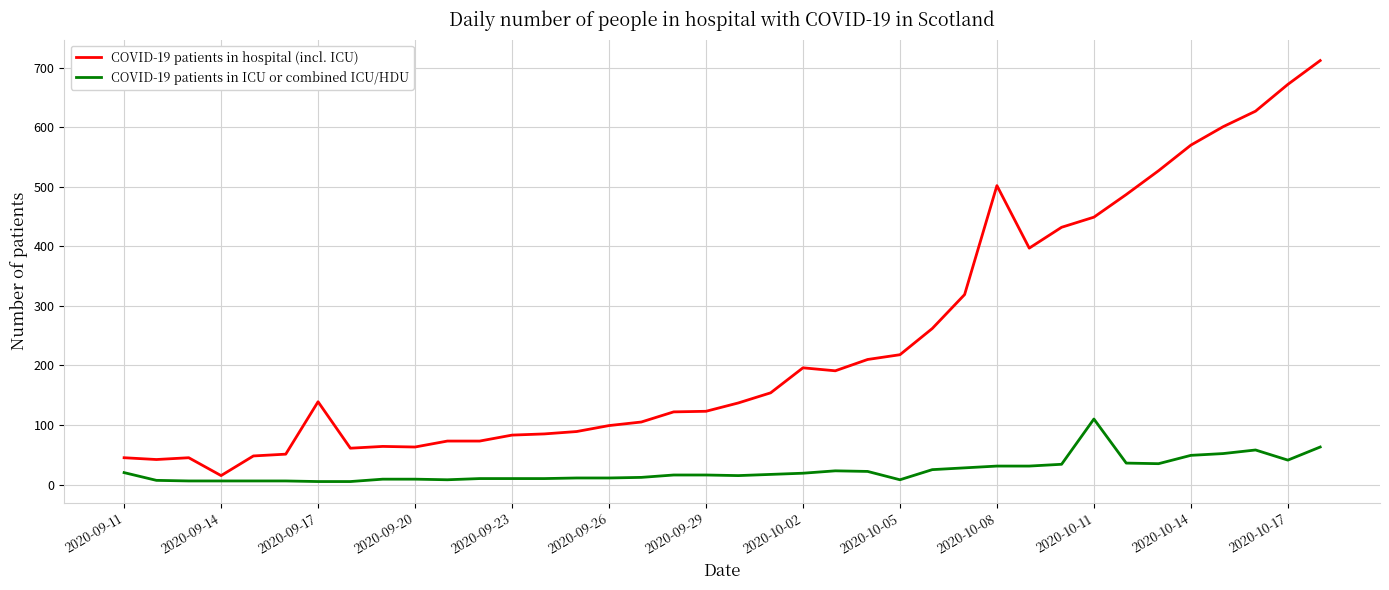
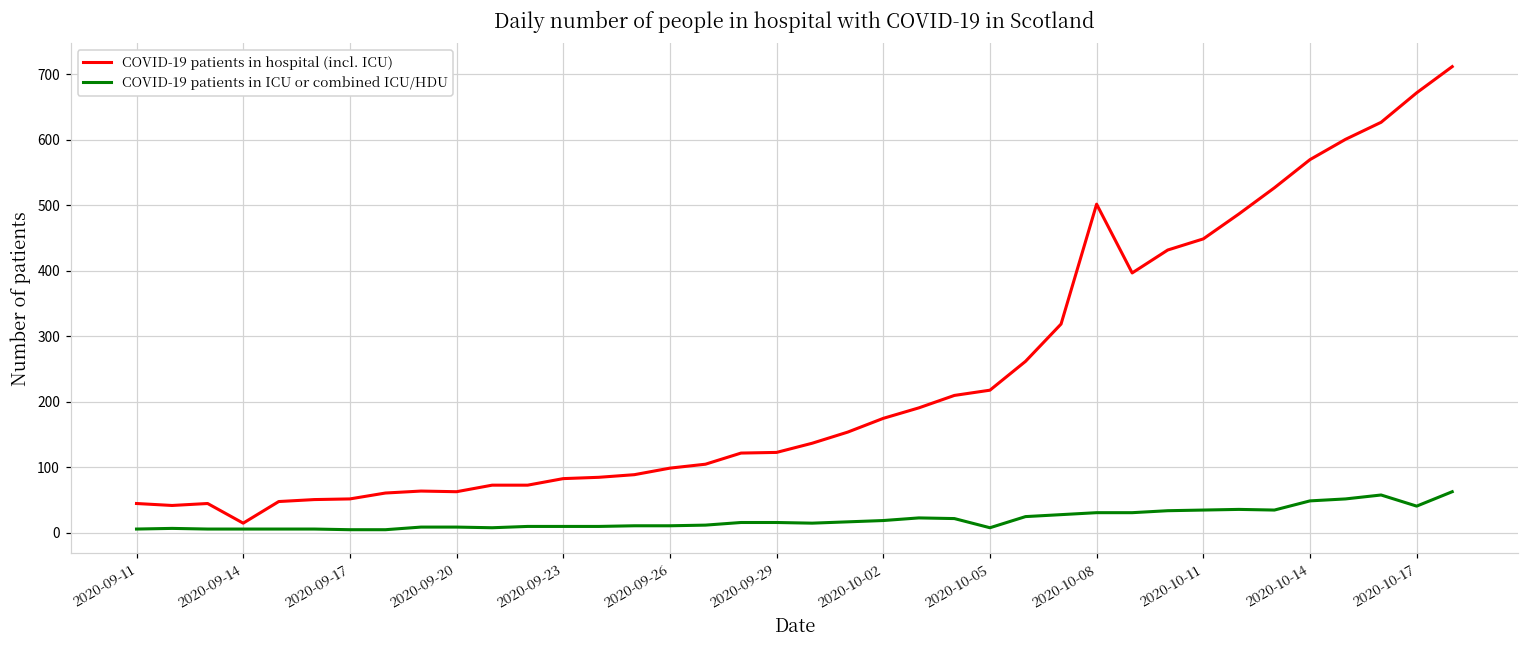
  {
    "COVID-19 patients in hospital (incl. ICU)": {
      "2020-09-11": 50,
      "2020-09-14": 20,
-     "2020-09-17": 140,
+     "2020-09-17": 50,
      "2020-09-20": 60,
      "2020-09-23": 80,
      "2020-09-26": 100,
      "2020-09-29": 120,
-     "2020-10-02": 200,
+     "2020-10-02": 180,
      "2020-10-05": 220,
      "2020-10-08": 500,
      "2020-10-11": 450,
      "2020-10-14": 570,
      "2020-10-17": 670
    },
    "COVID-19 patients in ICU or combined ICU/HDU": {
-     "2020-09-11": 20,
+     "2020-09-11": 10,
      "2020-09-14": 10,
      "2020-09-17": 10,
      "2020-09-20": 10,
      "2020-09-23": 10,
      "2020-09-26": 10,
      "2020-09-29": 20,
      "2020-10-02": 20,
      "2020-10-05": 10,
      "2020-10-08": 30,
-     "2020-10-11": 110,
+     "2020-10-11": 40,
      "2020-10-14": 50,
      "2020-10-17": 40
    }
  }
